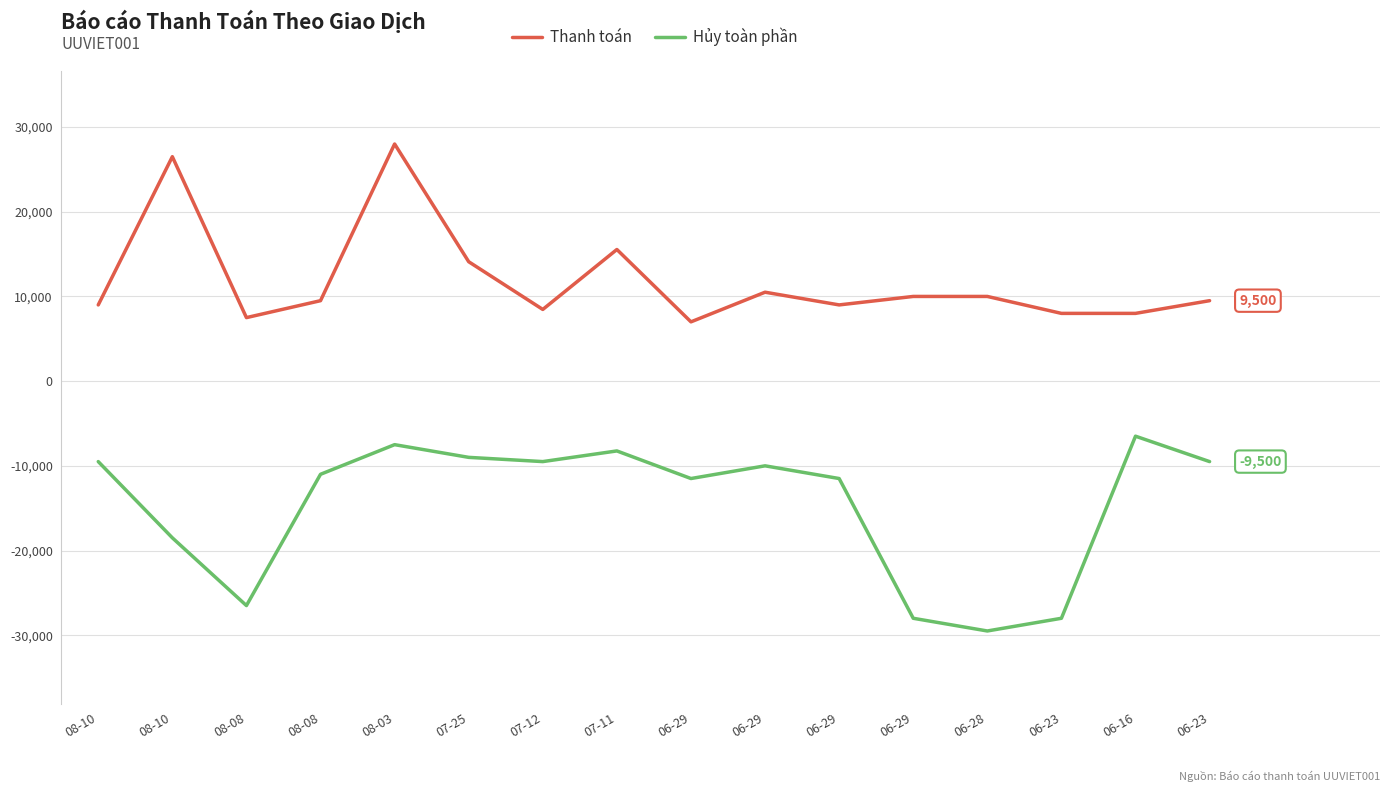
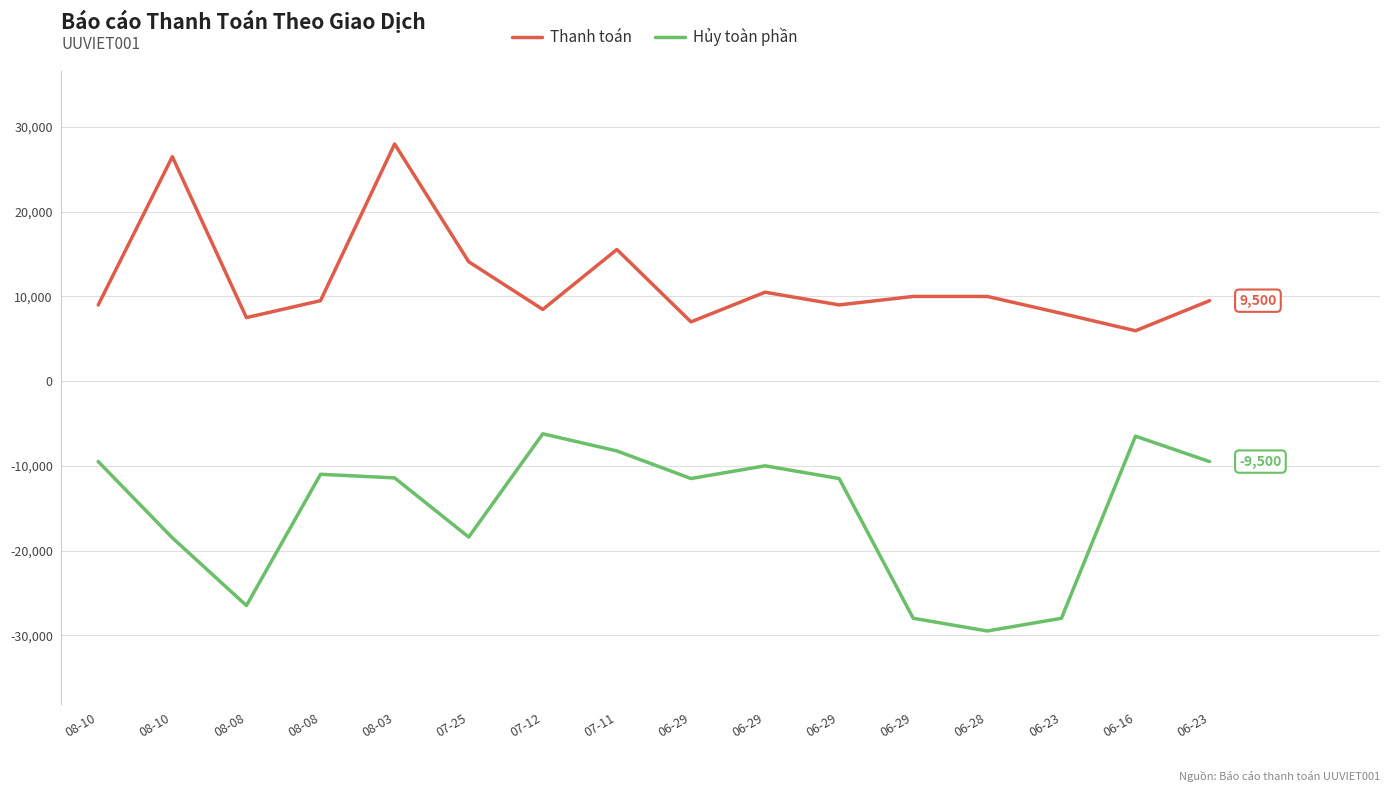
  {
    "Thanh toán": {
      "08-03": "28,000",
      "07-25": "14,000",
      "07-12": "8,000",
      "07-11": "16,000",
      "06-28": "10,000",
-     "06-16": "8,000"
+     "06-16": "6,000"
    },
    "Hủy toàn phần": {
-     "08-03": "-8,000",
-     "07-25": "-9,000",
-     "07-12": "-10,000",
+     "08-03": "-11,000",
+     "07-25": "-18,000",
+     "07-12": "-6,000",
      "07-11": "-8,000",
      "06-28": "-30,000",
      "06-16": "-7,000"
    }
  }
